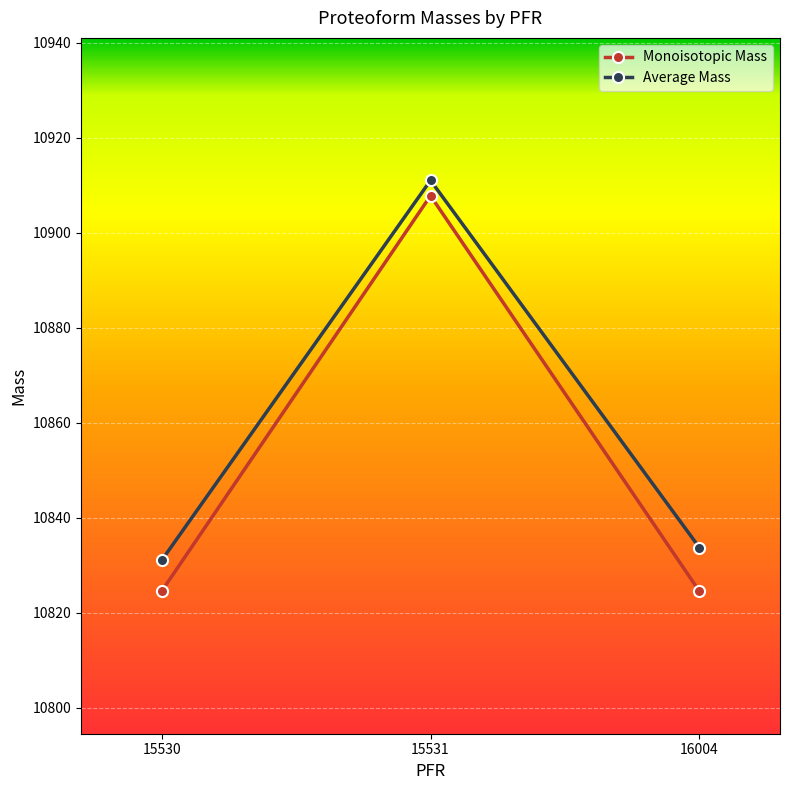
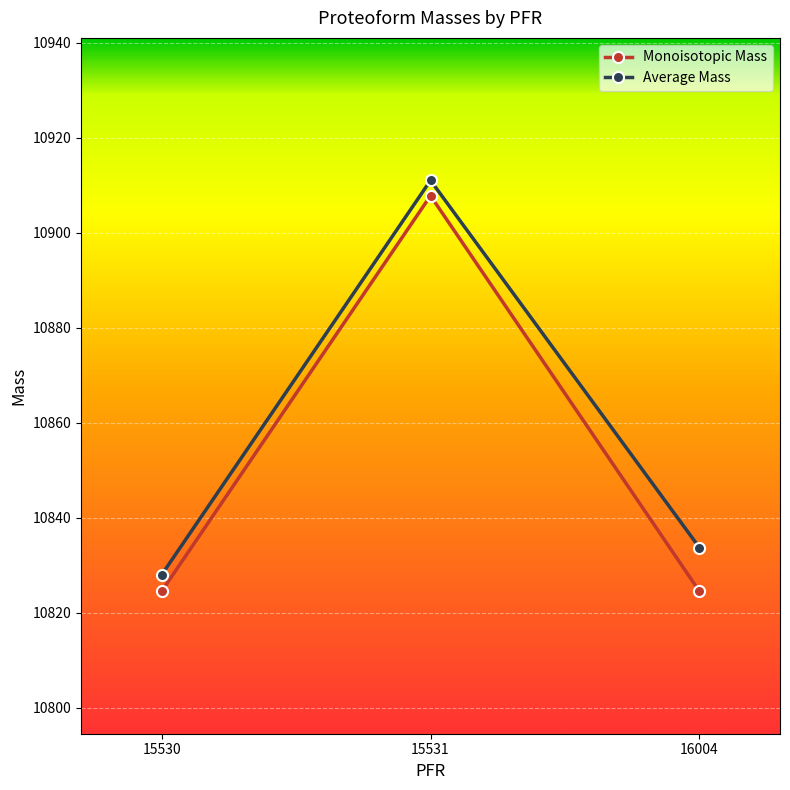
  {
    "Monoisotopic Mass": {
      "15530": 10825,
      "15531": 10908,
      "16004": 10825
    },
    "Average Mass": {
-     "15530": 10831,
+     "15530": 10828,
      "15531": 10911,
      "16004": 10834
    }
  }
